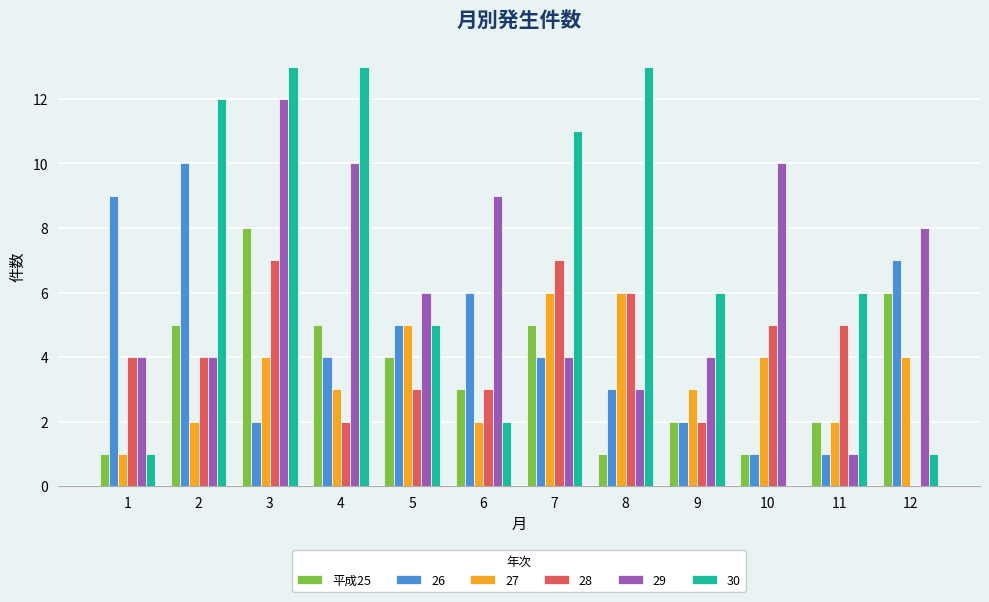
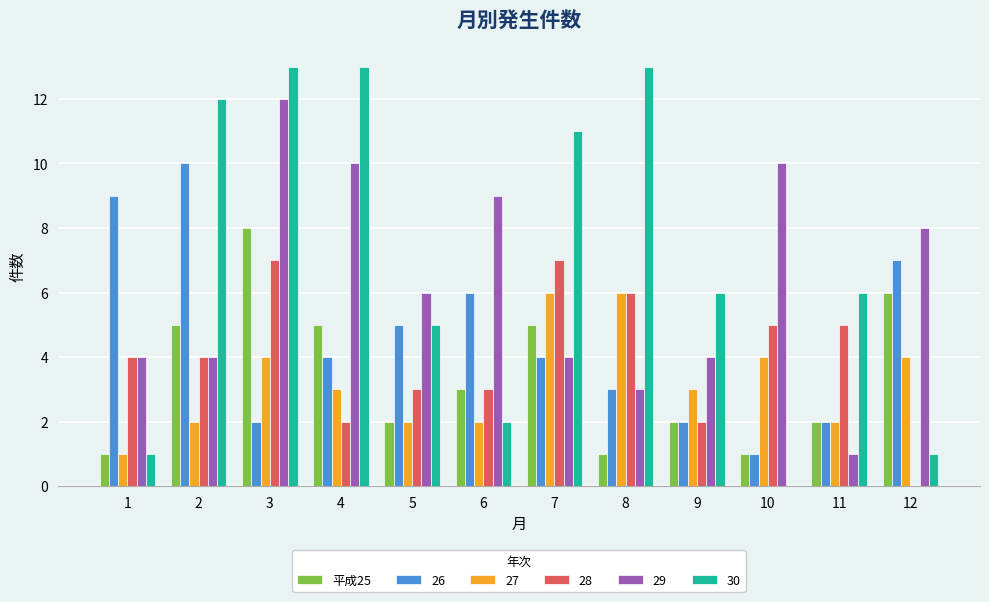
  {
    "平成25": {
      "1": 1,
      "2": 5,
      "3": 8,
      "4": 5,
-     "5": 4,
+     "5": 2,
      "6": 3,
      "7": 5,
      "8": 1,
      "9": 2,
      "10": 1,
      "11": 2,
      "12": 6
    },
    "26": {
      "1": 9,
      "2": 10,
      "3": 2,
      "4": 4,
      "5": 5,
      "6": 6,
      "7": 4,
      "8": 3,
      "9": 2,
      "10": 1,
-     "11": 1,
+     "11": 2,
      "12": 7
    },
    "27": {
      "1": 1,
      "2": 2,
      "3": 4,
      "4": 3,
-     "5": 5,
+     "5": 2,
      "6": 2,
      "7": 6,
      "8": 6,
      "9": 3,
      "10": 4,
      "11": 2,
      "12": 4
    },
    "28": {
      "1": 4,
      "2": 4,
      "3": 7,
      "4": 2,
      "5": 3,
      "6": 3,
      "7": 7,
      "8": 6,
      "9": 2,
      "10": 5,
      "11": 5,
      "12": 0
    },
    "29": {
      "1": 4,
      "2": 4,
      "3": 12,
      "4": 10,
      "5": 6,
      "6": 9,
      "7": 4,
      "8": 3,
      "9": 4,
      "10": 10,
      "11": 1,
      "12": 8
    },
    "30": {
      "1": 1,
      "2": 12,
      "3": 13,
      "4": 13,
      "5": 5,
      "6": 2,
      "7": 11,
      "8": 13,
      "9": 6,
      "10": 0,
      "11": 6,
      "12": 1
    }
  }
